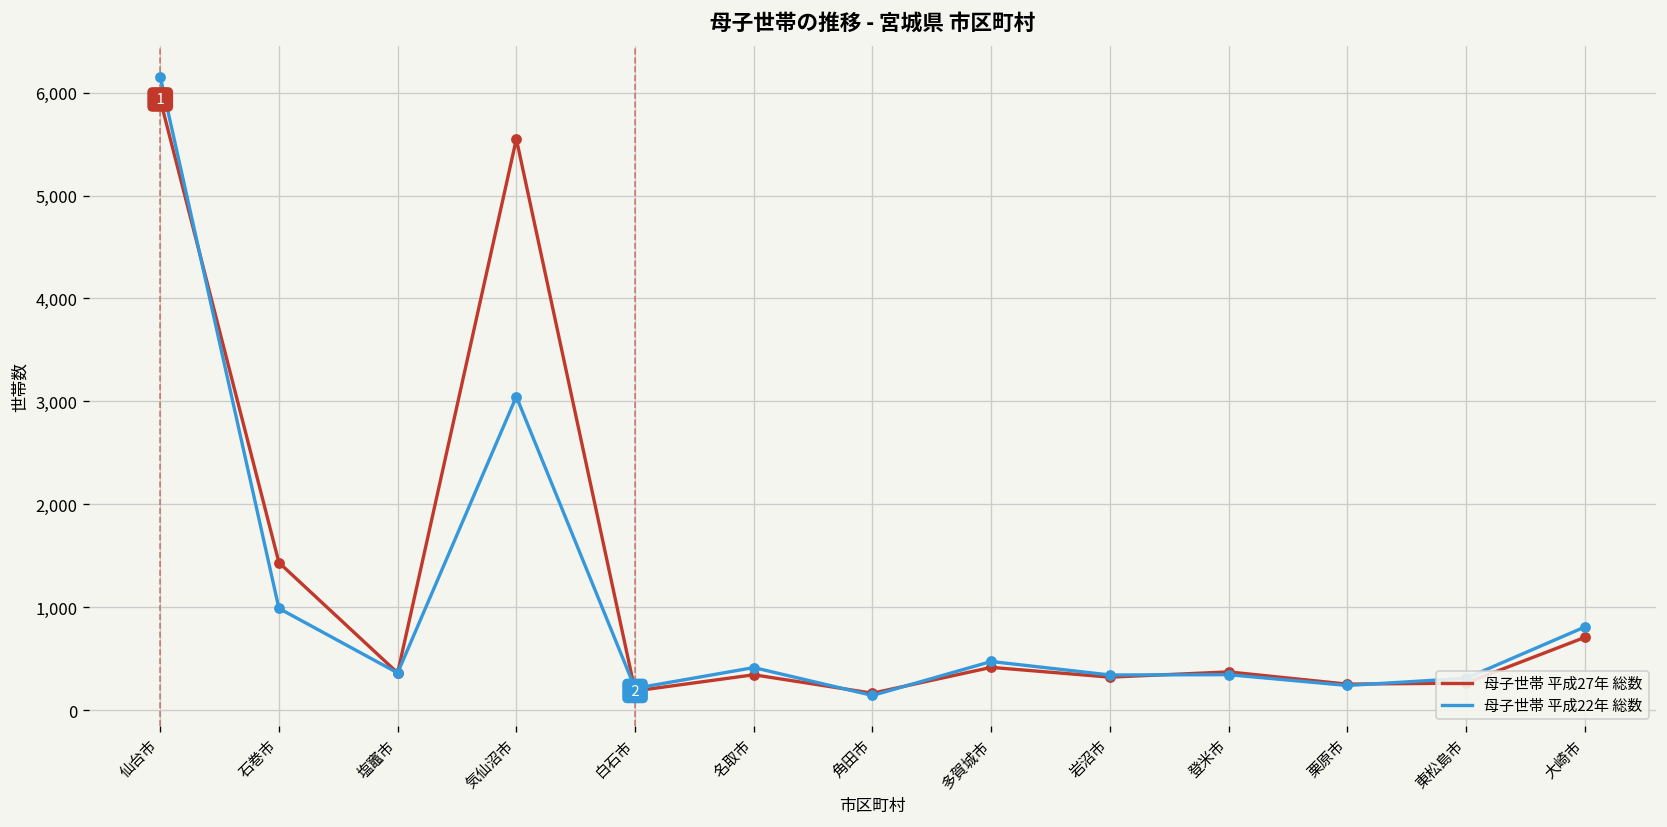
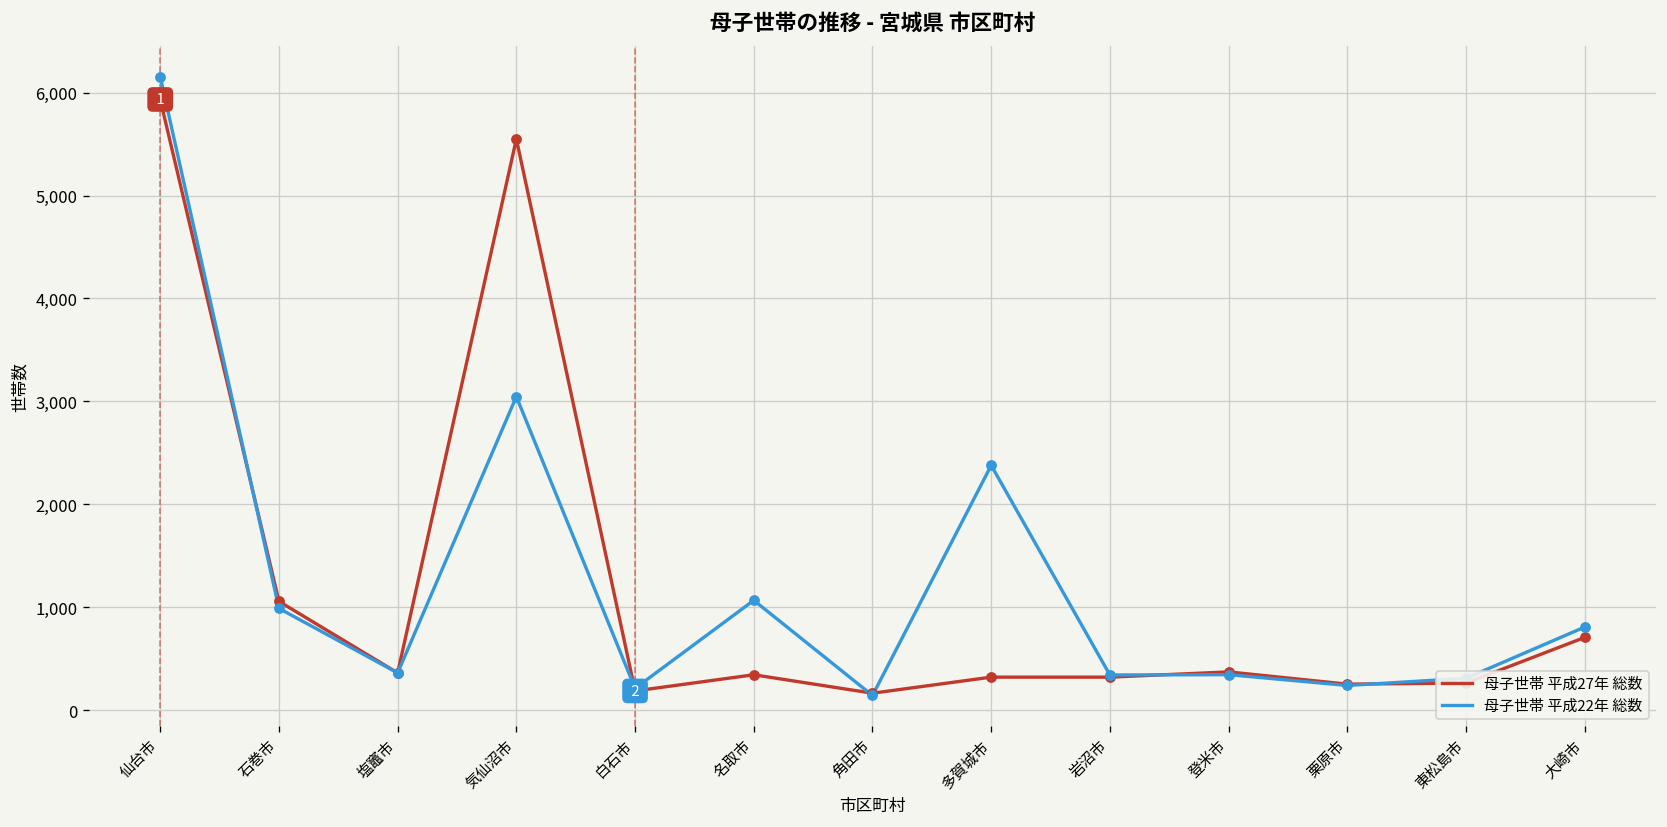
  {
    "母子世帯 平成27年 総数": {
-     "石巻市": "1,400",
+     "石巻市": "1,100",
      "気仙沼市": "5,500",
      "名取市": "300",
-     "多賀城市": "400",
+     "多賀城市": "300",
      "大崎市": "700"
    },
    "母子世帯 平成22年 総数": {
      "仙台市": "6,200",
      "石巻市": "1,000",
      "気仙沼市": "3,000",
-     "名取市": "400",
-     "多賀城市": "500",
+     "名取市": "1,100",
+     "多賀城市": "2,400",
      "大崎市": "800"
    }
  }
